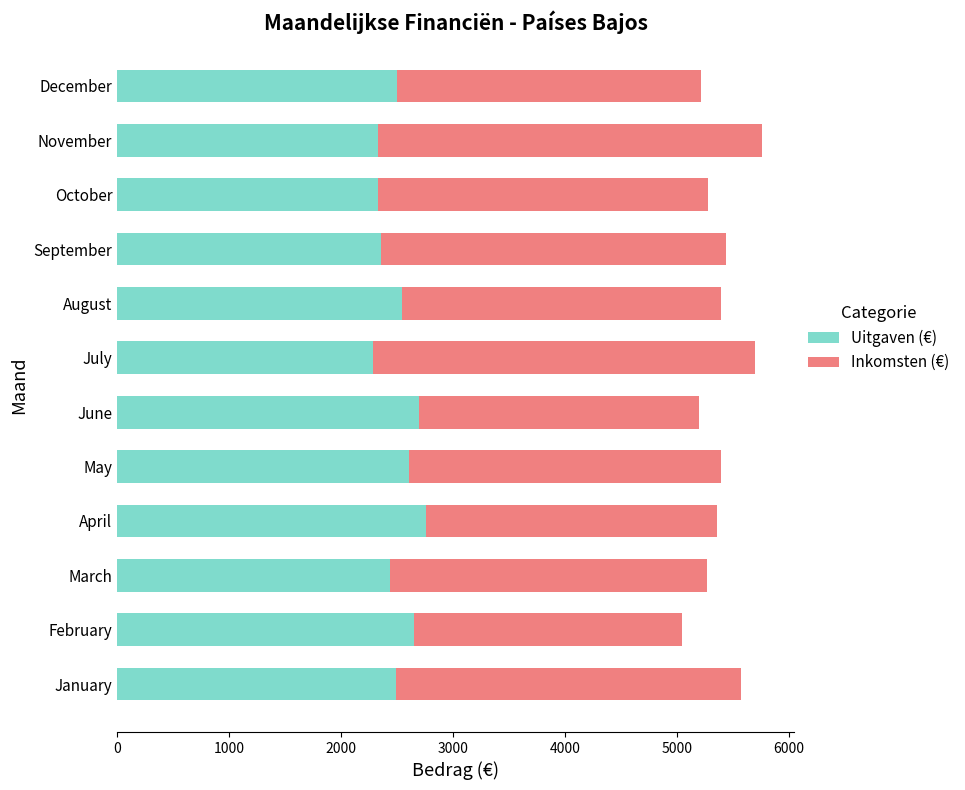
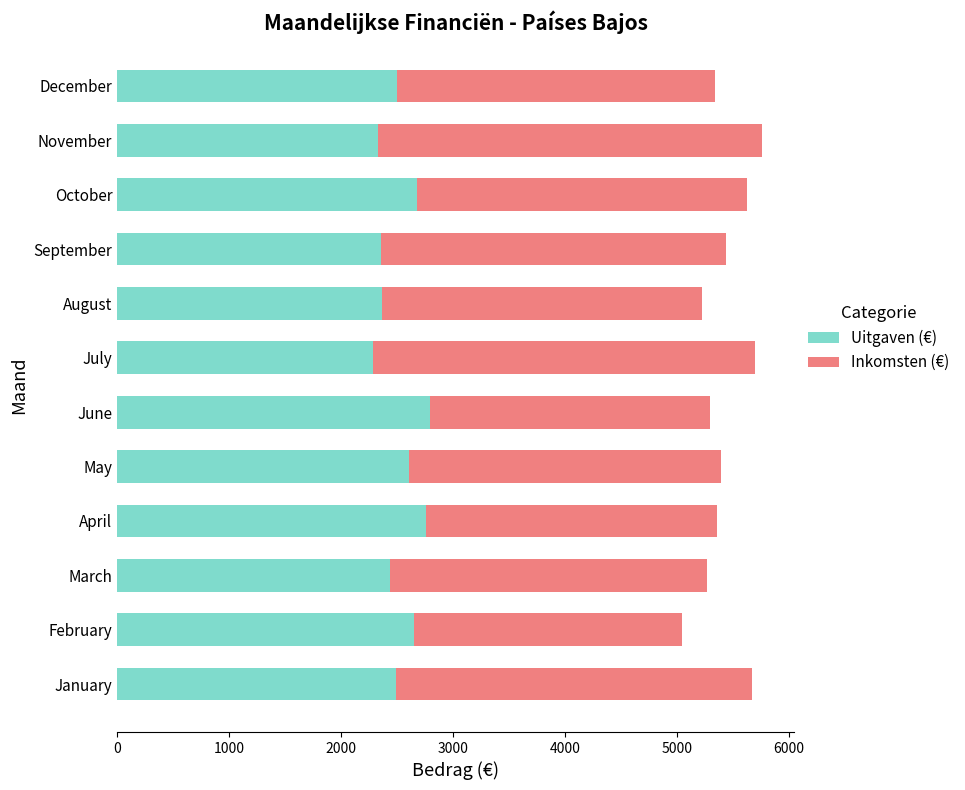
  {
    "Uitgaven (€)": {
      "December": 2500,
      "November": 2340,
-     "October": 2330,
+     "October": 2680,
      "September": 2360,
-     "August": 2540,
+     "August": 2370,
      "July": 2280,
-     "June": 2700,
+     "June": 2790,
      "May": 2610,
      "April": 2760,
      "March": 2430,
      "February": 2650,
      "January": 2490
    },
    "Inkomsten (€)": {
-     "December": 2720,
+     "December": 2850,
      "November": 3430,
      "October": 2940,
      "September": 3080,
      "August": 2860,
      "July": 3420,
      "June": 2510,
      "May": 2790,
      "April": 2600,
      "March": 2830,
      "February": 2400,
-     "January": 3080
+     "January": 3190
    }
  }
